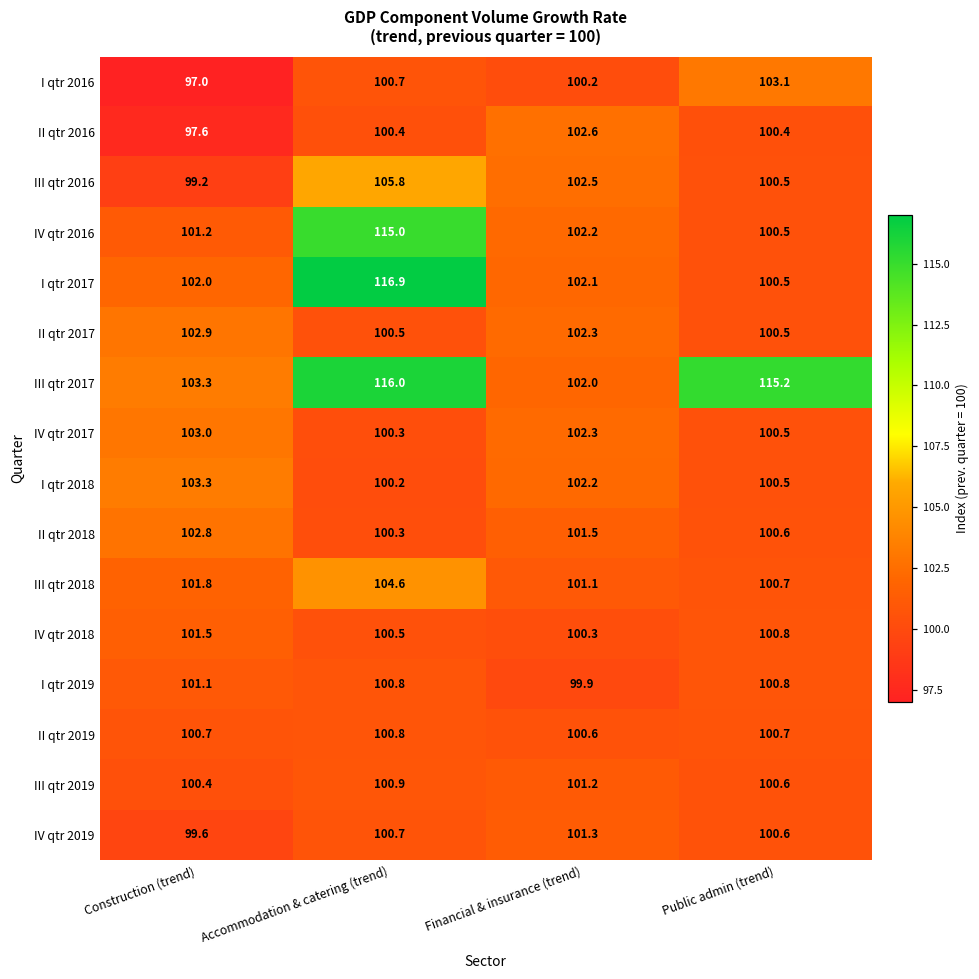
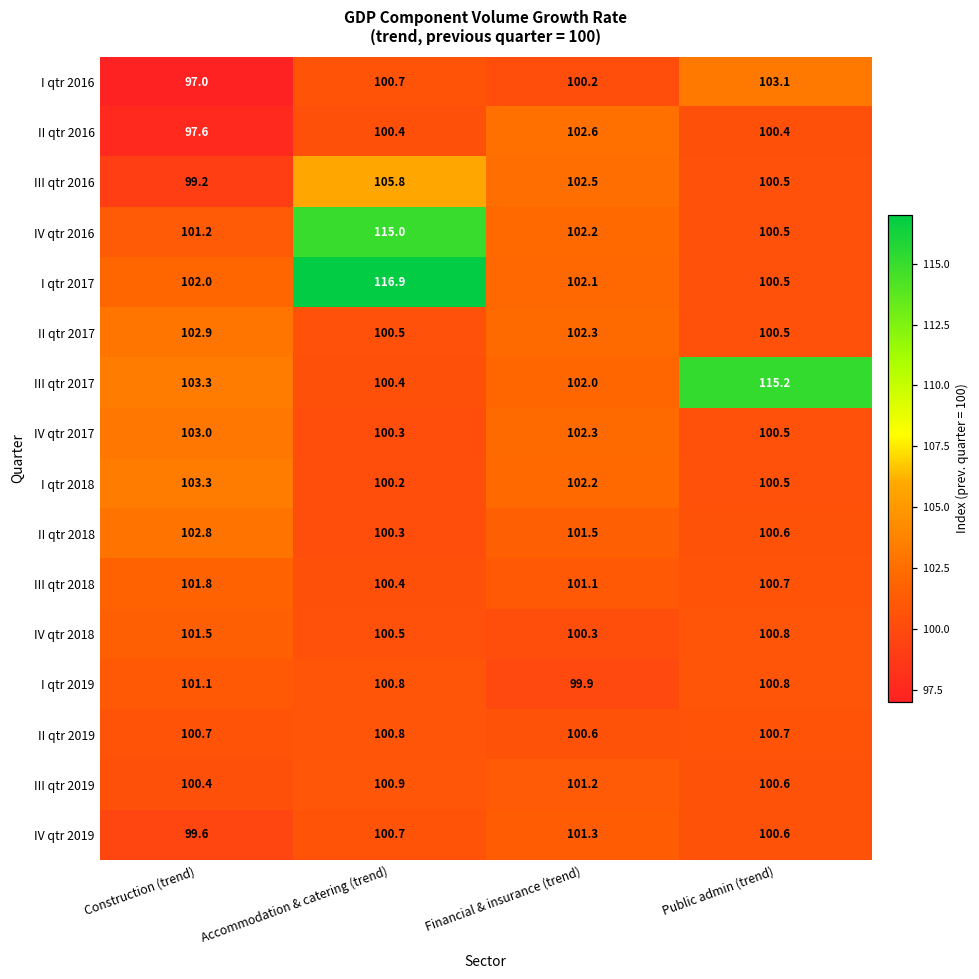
  {
    "I qtr 2016": {
      "Construction (trend)": 97.0,
      "Accommodation & catering (trend)": 100.7,
      "Financial & insurance (trend)": 100.2,
      "Public admin (trend)": 103.1
    },
    "II qtr 2016": {
      "Construction (trend)": 97.6,
      "Accommodation & catering (trend)": 100.4,
      "Financial & insurance (trend)": 102.6,
      "Public admin (trend)": 100.4
    },
    "III qtr 2016": {
      "Construction (trend)": 99.2,
      "Accommodation & catering (trend)": 105.8,
      "Financial & insurance (trend)": 102.5,
      "Public admin (trend)": 100.5
    },
    "IV qtr 2016": {
      "Construction (trend)": 101.2,
      "Accommodation & catering (trend)": 115.0,
      "Financial & insurance (trend)": 102.2,
      "Public admin (trend)": 100.5
    },
    "I qtr 2017": {
      "Construction (trend)": 102.0,
      "Accommodation & catering (trend)": 116.9,
      "Financial & insurance (trend)": 102.1,
      "Public admin (trend)": 100.5
    },
    "II qtr 2017": {
      "Construction (trend)": 102.9,
      "Accommodation & catering (trend)": 100.5,
      "Financial & insurance (trend)": 102.3,
      "Public admin (trend)": 100.5
    },
    "III qtr 2017": {
      "Construction (trend)": 103.3,
-     "Accommodation & catering (trend)": 116.0,
+     "Accommodation & catering (trend)": 100.4,
      "Financial & insurance (trend)": 102.0,
      "Public admin (trend)": 115.2
    },
    "IV qtr 2017": {
      "Construction (trend)": 103.0,
      "Accommodation & catering (trend)": 100.3,
      "Financial & insurance (trend)": 102.3,
      "Public admin (trend)": 100.5
    },
    "I qtr 2018": {
      "Construction (trend)": 103.3,
      "Accommodation & catering (trend)": 100.2,
      "Financial & insurance (trend)": 102.2,
      "Public admin (trend)": 100.5
    },
    "II qtr 2018": {
      "Construction (trend)": 102.8,
      "Accommodation & catering (trend)": 100.3,
      "Financial & insurance (trend)": 101.5,
      "Public admin (trend)": 100.6
    },
    "III qtr 2018": {
      "Construction (trend)": 101.8,
-     "Accommodation & catering (trend)": 104.6,
+     "Accommodation & catering (trend)": 100.4,
      "Financial & insurance (trend)": 101.1,
      "Public admin (trend)": 100.7
    },
    "IV qtr 2018": {
      "Construction (trend)": 101.5,
      "Accommodation & catering (trend)": 100.5,
      "Financial & insurance (trend)": 100.3,
      "Public admin (trend)": 100.8
    },
    "I qtr 2019": {
      "Construction (trend)": 101.1,
      "Accommodation & catering (trend)": 100.8,
      "Financial & insurance (trend)": 99.9,
      "Public admin (trend)": 100.8
    },
    "II qtr 2019": {
      "Construction (trend)": 100.7,
      "Accommodation & catering (trend)": 100.8,
      "Financial & insurance (trend)": 100.6,
      "Public admin (trend)": 100.7
    },
    "III qtr 2019": {
      "Construction (trend)": 100.4,
      "Accommodation & catering (trend)": 100.9,
      "Financial & insurance (trend)": 101.2,
      "Public admin (trend)": 100.6
    },
    "IV qtr 2019": {
      "Construction (trend)": 99.6,
      "Accommodation & catering (trend)": 100.7,
      "Financial & insurance (trend)": 101.3,
      "Public admin (trend)": 100.6
    }
  }
